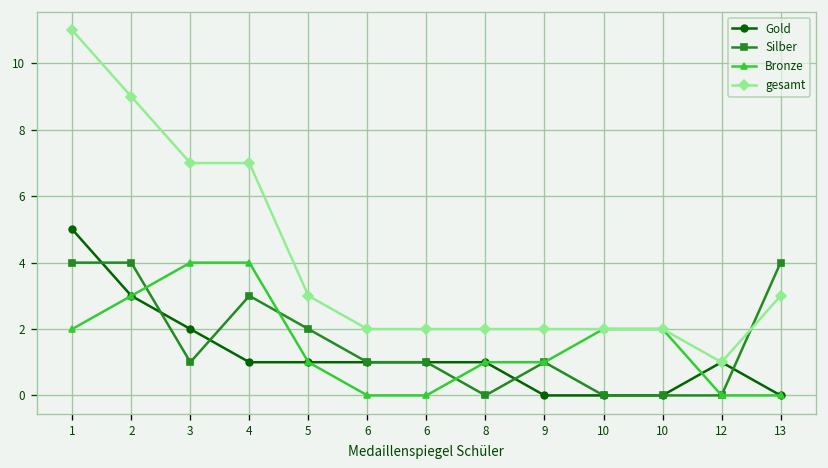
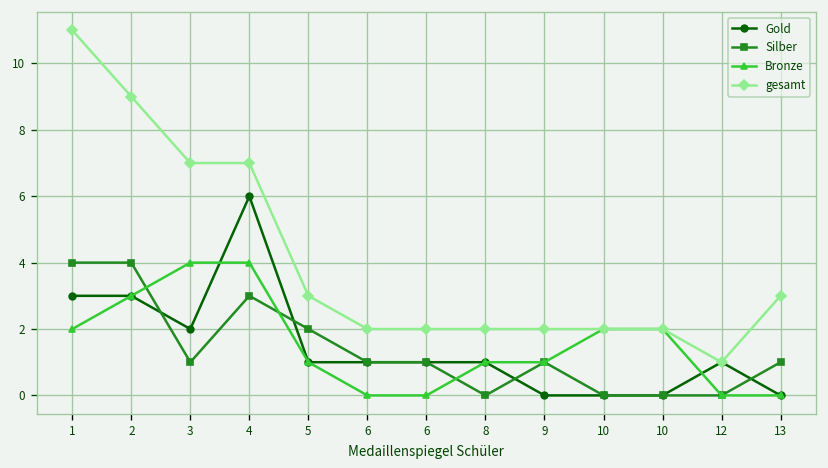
  {
    "Gold": {
-     "1": 5,
+     "1": 3,
      "3": 2,
-     "4": 1,
+     "4": 6,
      "9": 0
    },
    "Silber": {
      "1": 4,
      "2": 4,
      "3": 1,
      "4": 3,
      "5": 2,
      "8": 0,
-     "13": 4
+     "13": 1
    },
    "Bronze": {
      "1": 2,
      "3": 4,
      "4": 4
    },
    "gesamt": {
      "1": 11,
      "2": 9,
      "3": 7,
      "4": 7,
      "5": 3,
      "8": 2,
      "9": 2,
      "13": 3
    }
  }
